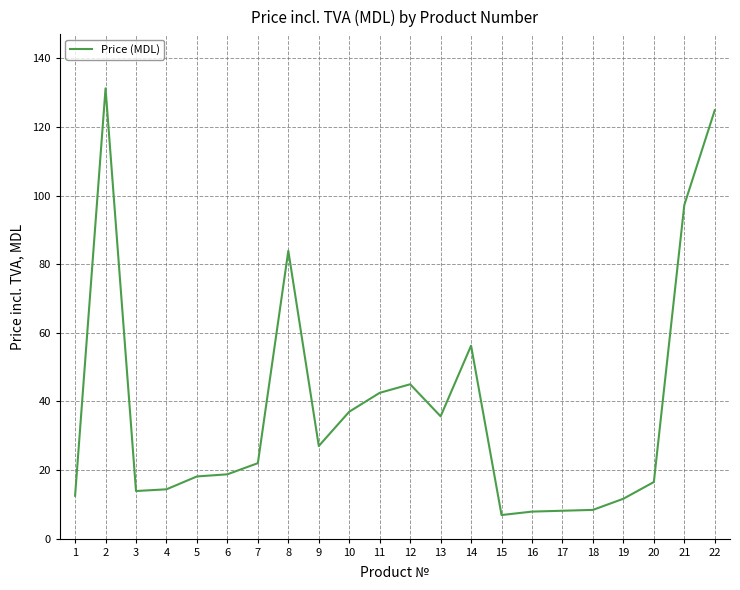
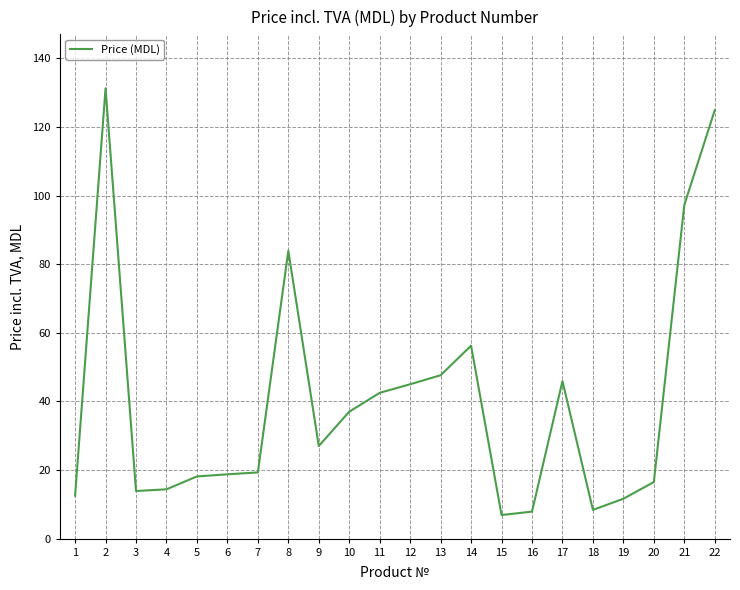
  {
    "1": 13,
    "2": 131,
    "3": 14,
    "4": 14,
    "5": 18,
    "6": 19,
-   "7": 22,
+   "7": 19,
    "8": 84,
    "9": 27,
    "10": 37,
    "11": 43,
    "12": 45,
-   "13": 36,
+   "13": 48,
    "14": 56,
    "15": 7,
    "16": 8,
-   "17": 8,
+   "17": 46,
    "18": 8,
    "19": 12,
    "20": 17,
    "21": 97,
    "22": 125
  }
